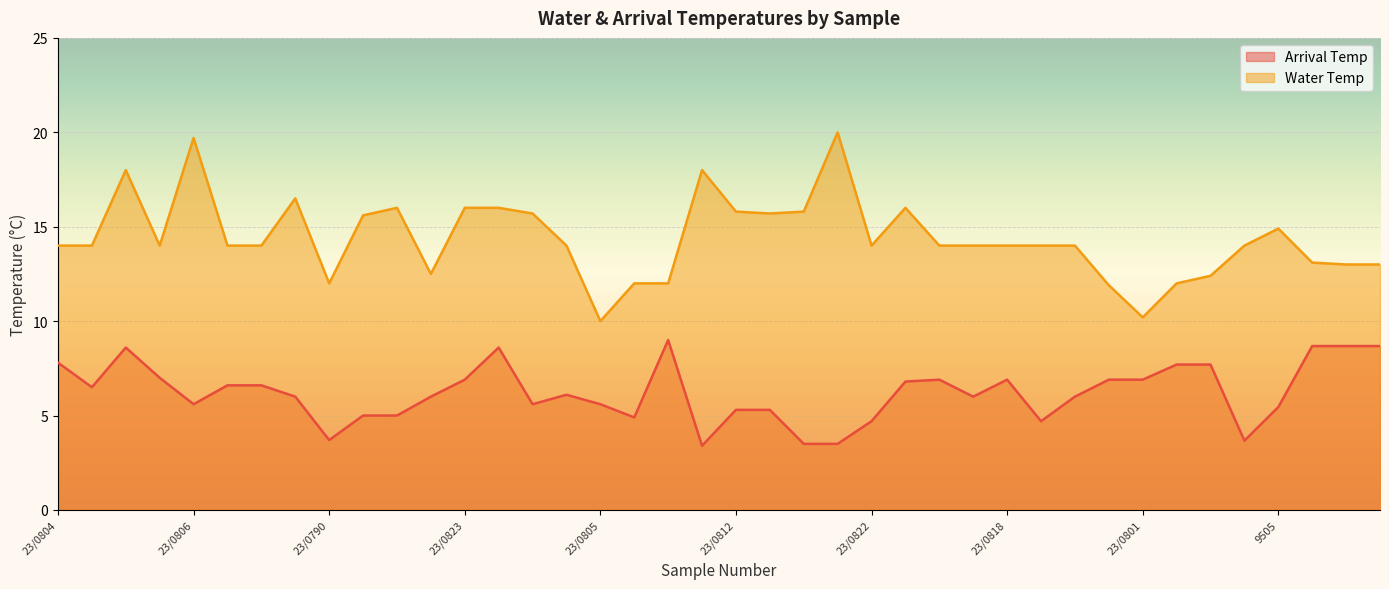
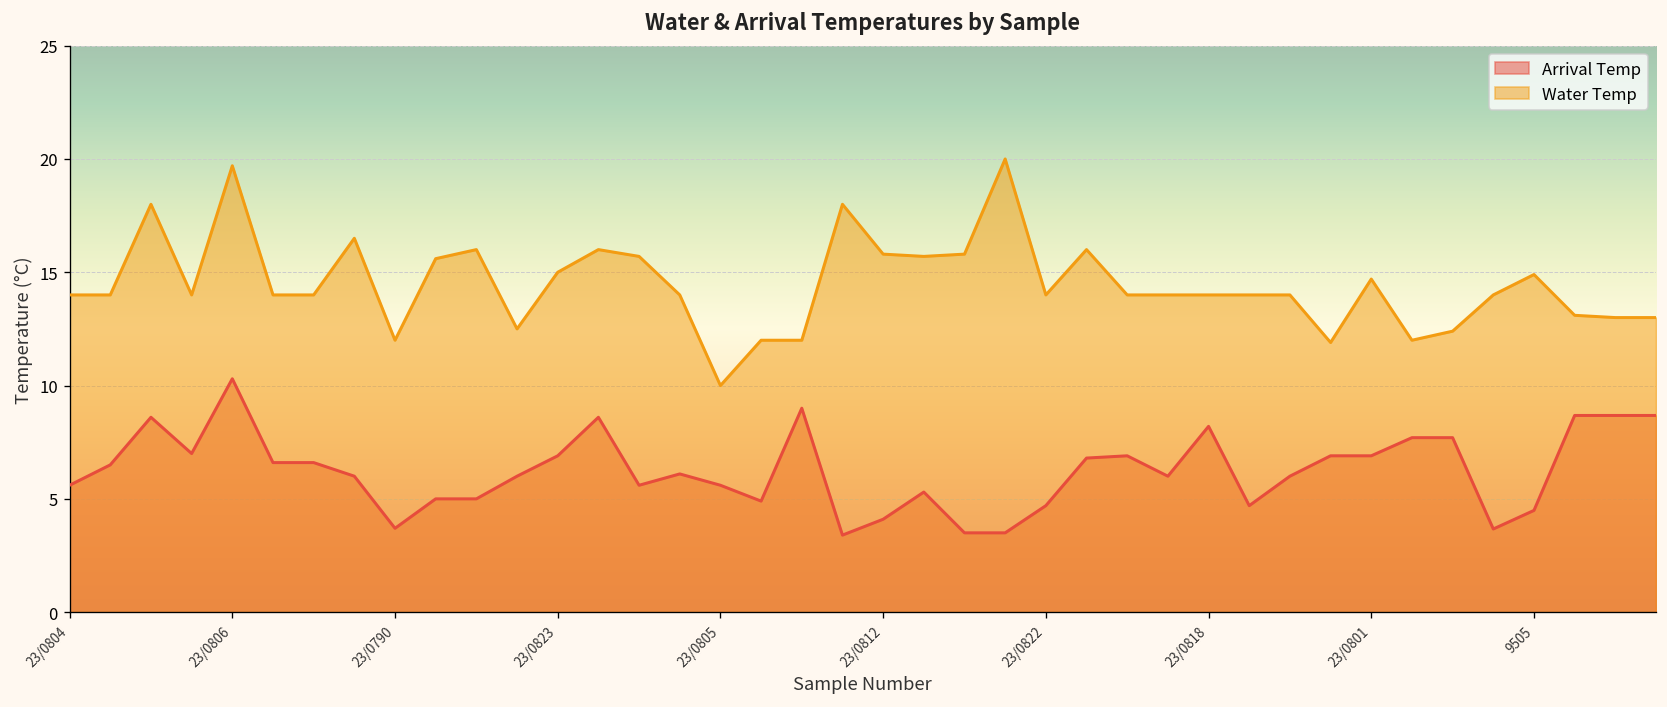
  {
    "Arrival Temp": {
-     "23/0804": 7.8,
-     "23/0806": 5.6,
+     "23/0804": 5.6,
+     "23/0806": 10.3,
      "23/0790": 3.7,
      "23/0823": 6.9,
      "23/0805": 5.6,
-     "23/0812": 5.3,
+     "23/0812": 4.1,
      "23/0822": 4.7,
-     "23/0818": 6.9,
+     "23/0818": 8.2,
      "23/0801": 6.9,
-     "9505": 5.5
+     "9505": 4.5
    },
    "Water Temp": {
      "23/0804": 14.0,
      "23/0806": 19.7,
      "23/0790": 12.0,
-     "23/0823": 16,
+     "23/0823": 15,
      "23/0805": 10.0,
      "23/0812": 15.8,
      "23/0822": 14.0,
      "23/0818": 14.0,
-     "23/0801": 10.2,
+     "23/0801": 14.7,
      "9505": 14.9
    }
  }
